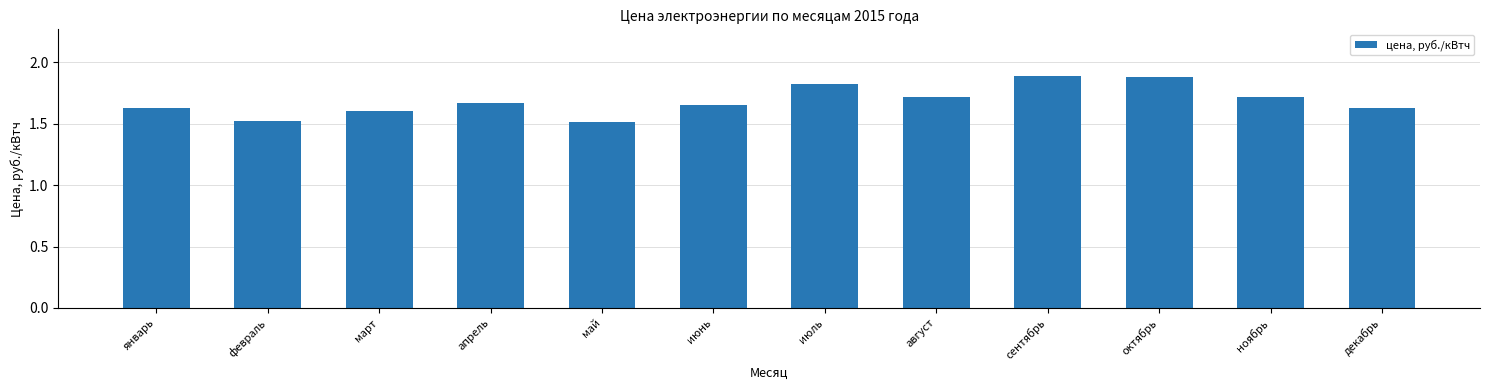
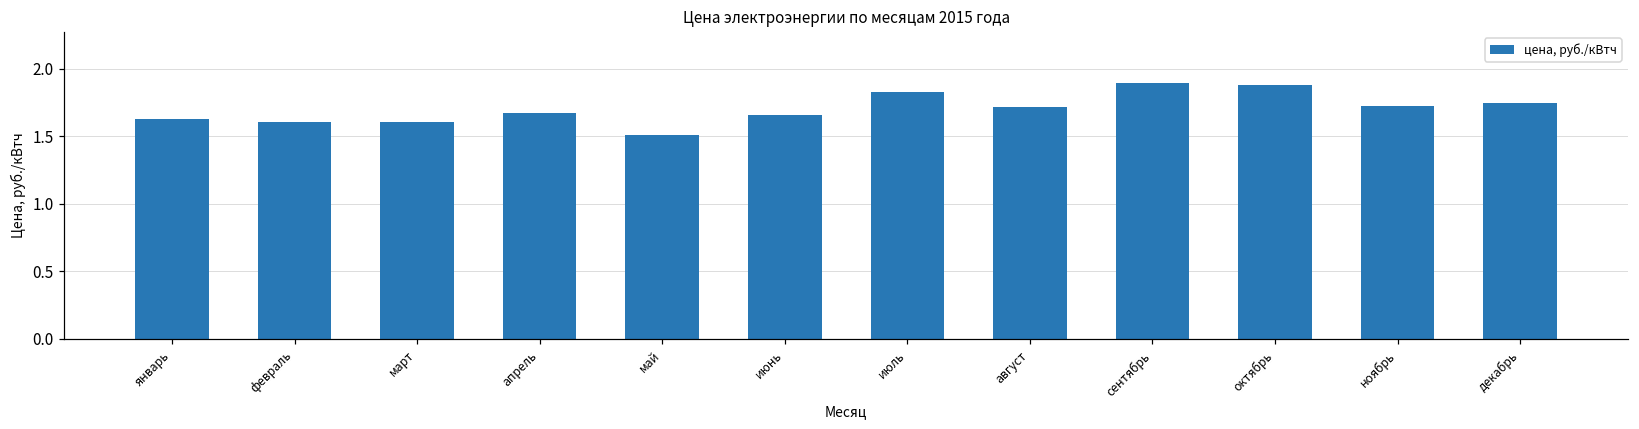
  {
    "январь": 1.62,
-   "февраль": 1.53,
+   "февраль": 1.60,
    "март": 1.61,
    "апрель": 1.67,
    "май": 1.51,
    "июнь": 1.66,
    "июль": 1.83,
    "август": 1.72,
    "сентябрь": 1.89,
    "октябрь": 1.88,
    "ноябрь": 1.72,
-   "декабрь": 1.63
+   "декабрь": 1.75
  }
